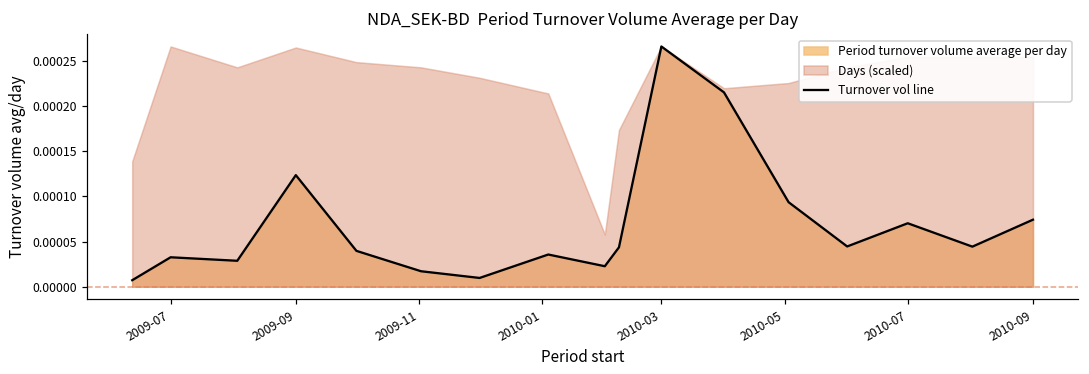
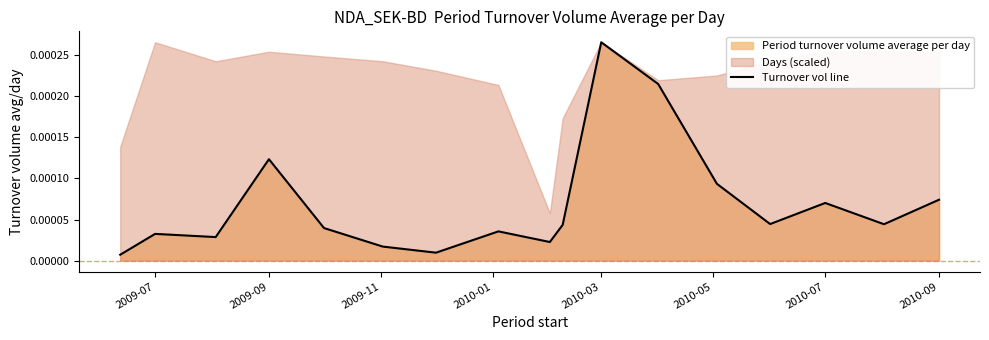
  {
    "Period turnover volume average per day": {
      "2009-07": 0.00003,
      "2009-09": 0.00012,
      "2010-07": 0.00007,
      "2010-09": 0.00007
    },
    "Days (scaled)": {
      "2009-07": 0.00027,
-     "2009-09": 0.00026
+     "2009-09": 0.00025
    }
  }
